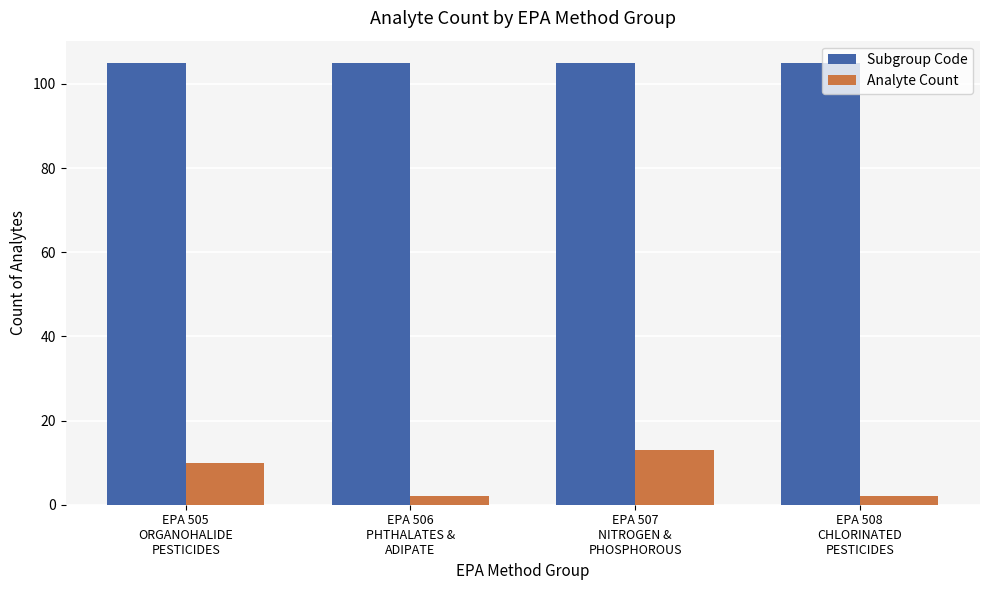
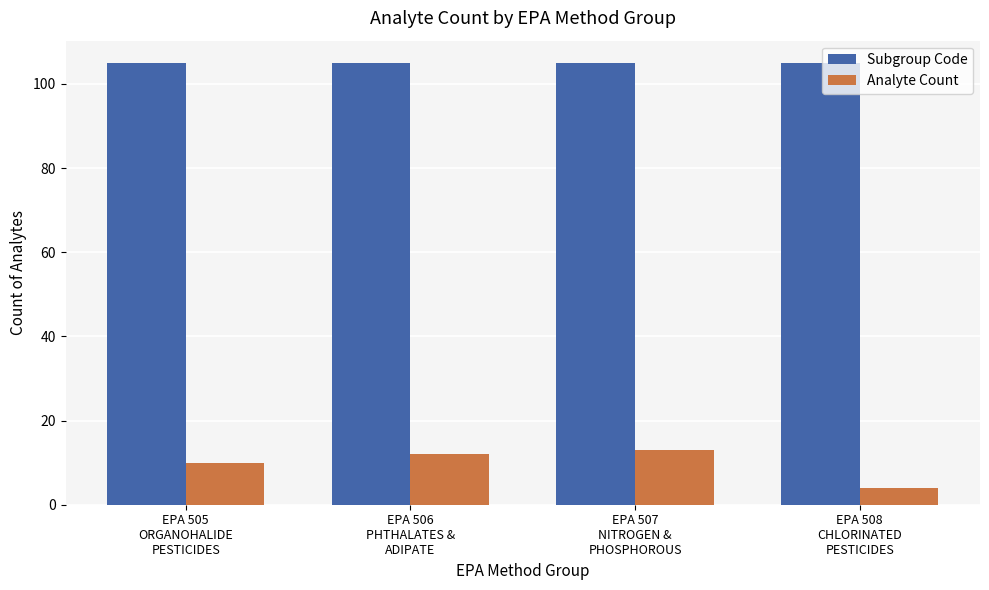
  {
    "Subgroup Code": {
      "EPA 505 ORGANOHALIDE PESTICIDES": 105,
      "EPA 506 PHTHALATES & ADIPATE": 105,
      "EPA 507 NITROGEN & PHOSPHOROUS": 105,
      "EPA 508 CHLORINATED PESTICIDES": 105
    },
    "Analyte Count": {
      "EPA 505 ORGANOHALIDE PESTICIDES": 10,
-     "EPA 506 PHTHALATES & ADIPATE": 2,
+     "EPA 506 PHTHALATES & ADIPATE": 12,
      "EPA 507 NITROGEN & PHOSPHOROUS": 13,
-     "EPA 508 CHLORINATED PESTICIDES": 2
+     "EPA 508 CHLORINATED PESTICIDES": 4
    }
  }
